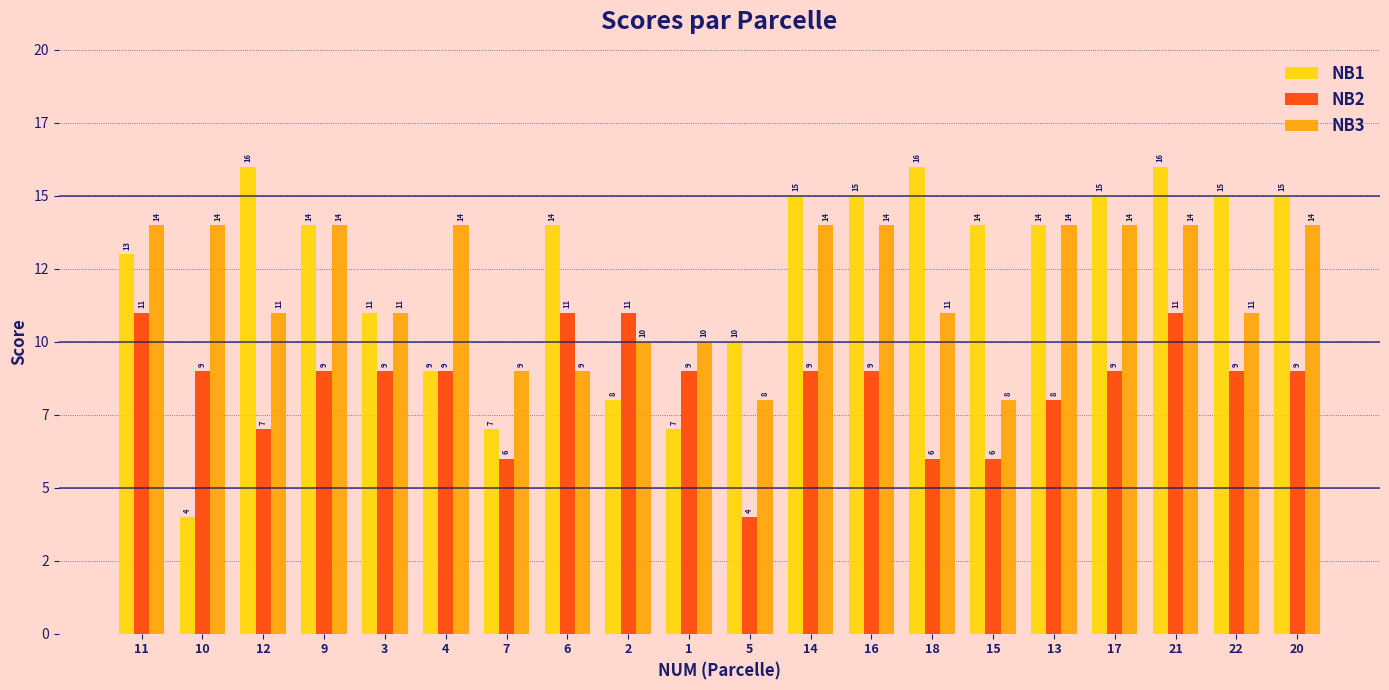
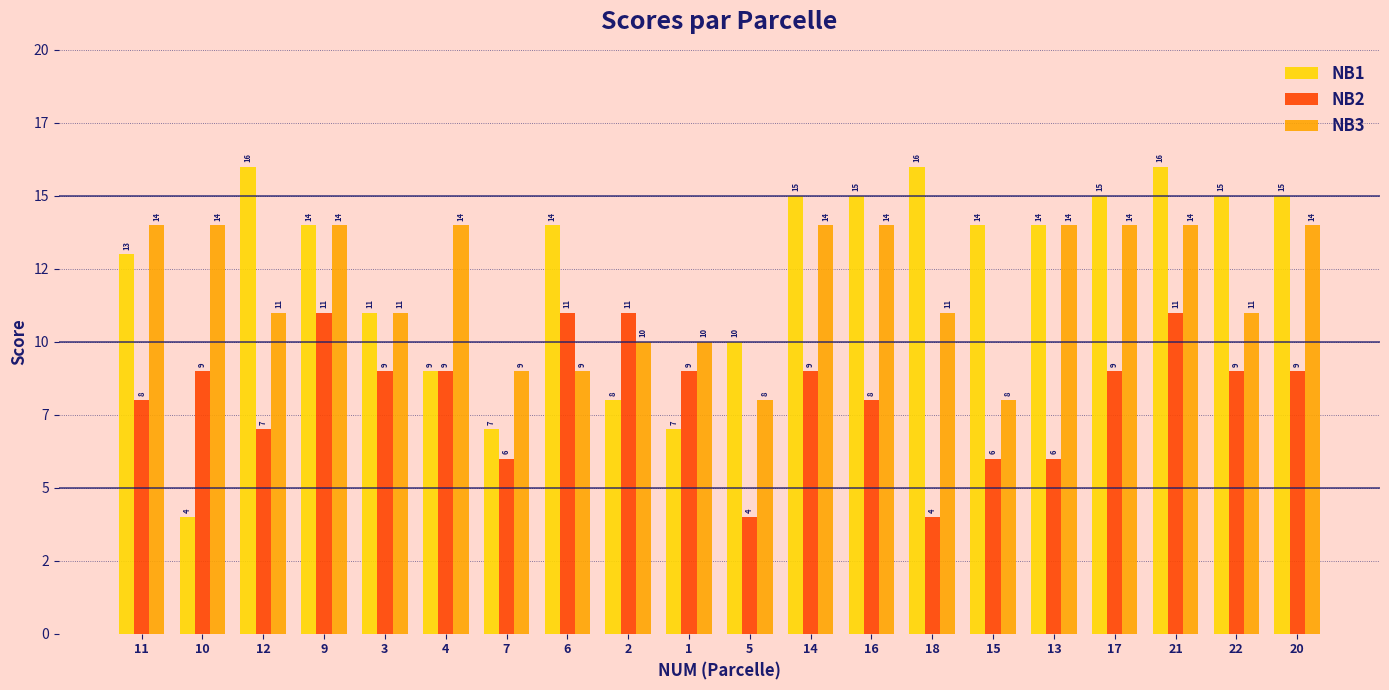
  {
    "NB2": {
-     "11": 11,
+     "11": 8,
      "10": 9,
      "12": 7,
-     "9": 9,
+     "9": 11,
      "3": 9,
      "4": 9,
      "7": 6,
      "6": 11,
      "2": 11,
      "1": 9,
      "5": 4,
      "14": 9,
-     "16": 9,
-     "18": 6,
+     "16": 8,
+     "18": 4,
      "15": 6,
-     "13": 8,
+     "13": 6,
      "17": 9,
      "21": 11,
      "22": 9,
      "20": 9
    }
  }
